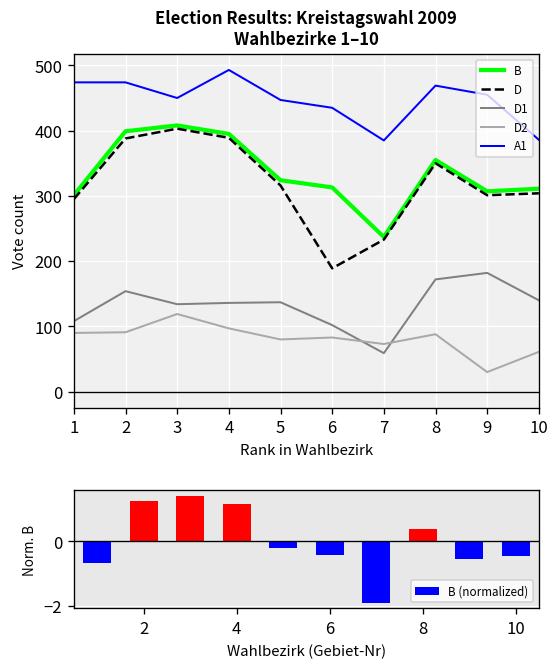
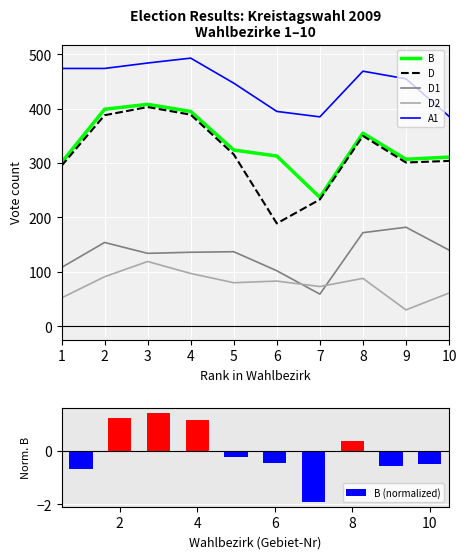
  {
    "Election Results: Kreistagswahl 2009 Wahlbezirke 1–10": {
      "B": {
        "1": 300,
        "2": 400,
        "3": 410,
        "4": 400,
        "5": 320,
        "6": 310,
        "8": 360,
        "9": 310,
        "10": 310
      },
      "D": {
        "1": 300,
        "2": 390,
        "3": 400,
        "4": 390,
        "5": 320,
        "6": 190,
        "8": 350,
        "9": 300,
        "10": 300
      },
      "D1": {
        "1": 110,
        "2": 150,
        "3": 130,
        "4": 140,
        "5": 140,
        "6": 100,
        "7": 60,
        "8": 170,
        "9": 180,
        "10": 140
      },
      "D2": {
-       "1": 90,
+       "1": 50,
        "2": 90,
        "3": 120,
        "4": 100,
        "5": 80,
        "6": 80,
        "7": 70,
        "8": 90,
        "9": 30,
        "10": 60
      },
      "A1": {
        "1": 470,
        "2": 470,
-       "3": 450,
+       "3": 480,
        "4": 490,
        "5": 450,
-       "6": 440,
+       "6": 400,
        "7": 390,
        "8": 470,
        "10": 390
      }
    }
  }
